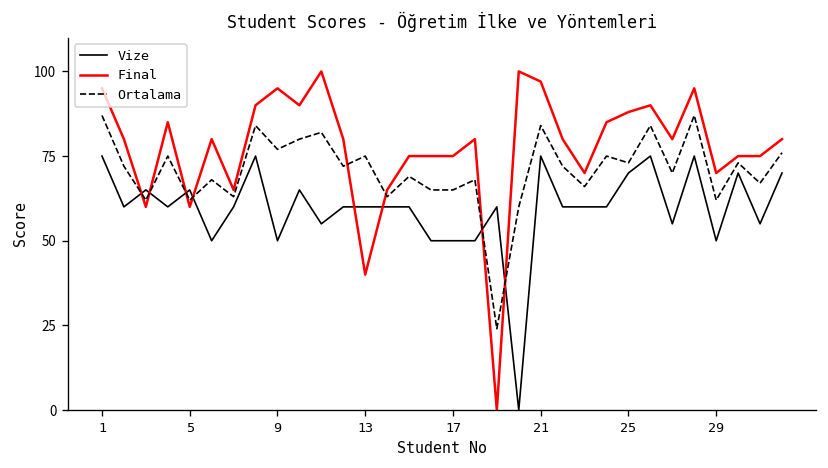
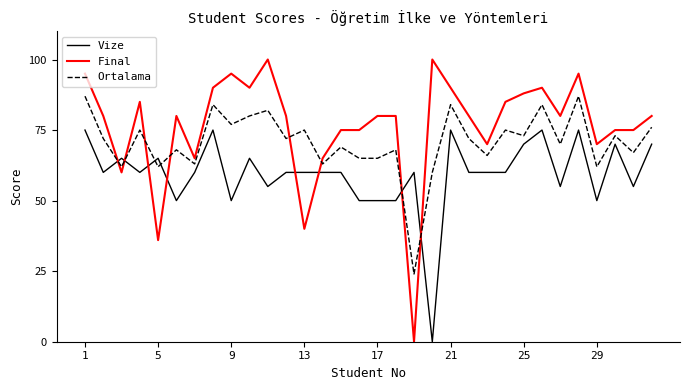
  {
    "Final": {
-     "5": 60,
+     "5": 36,
      "9": 95,
      "13": 40,
-     "17": 75,
-     "21": 97,
+     "17": 80,
+     "21": 90,
      "25": 88,
      "29": 70
    }
  }
